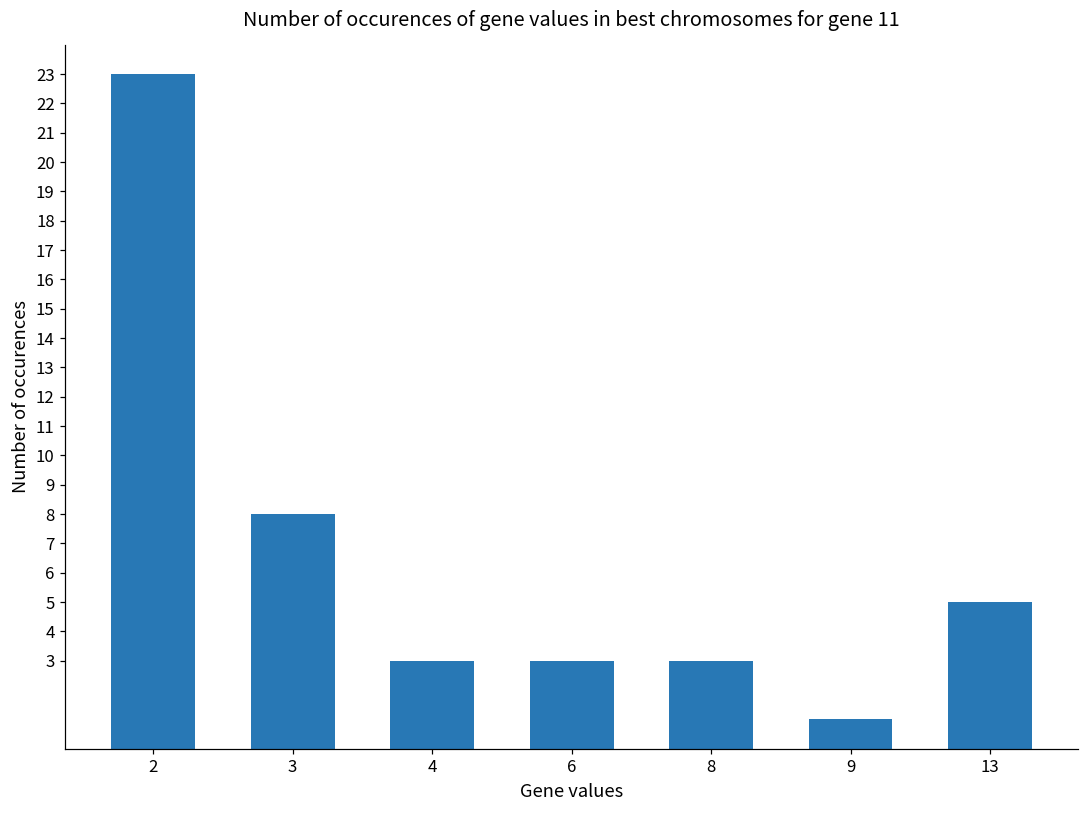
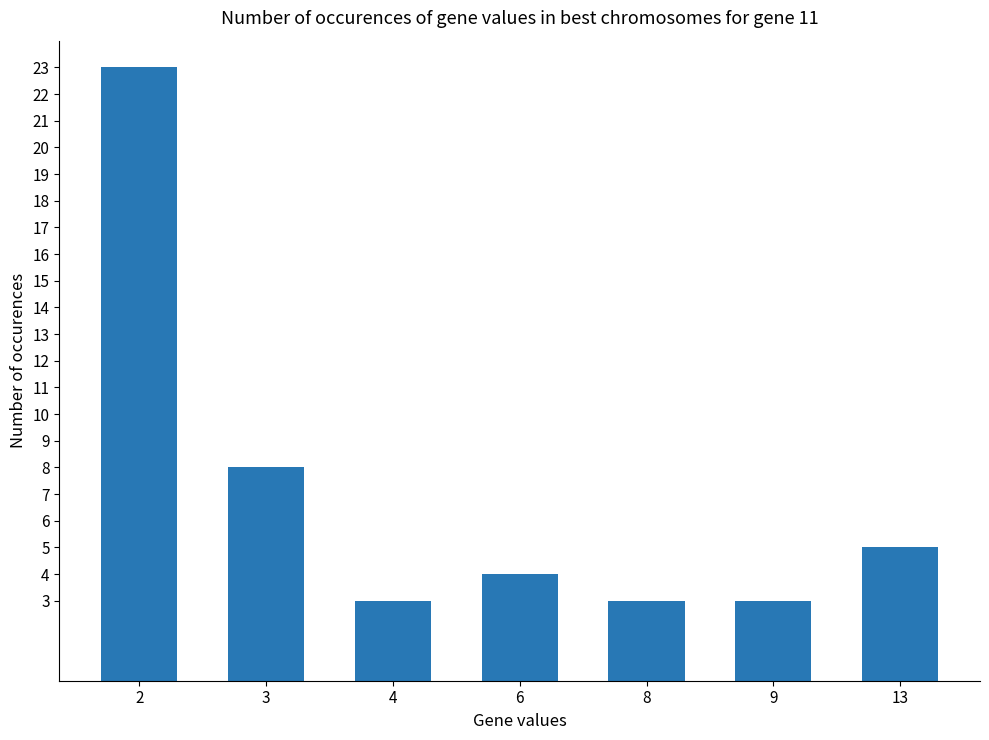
  {
    "2": 23,
    "3": 8,
    "4": 3,
-   "6": 3,
+   "6": 4,
    "8": 3,
-   "9": 1,
+   "9": 3,
    "13": 5
  }
